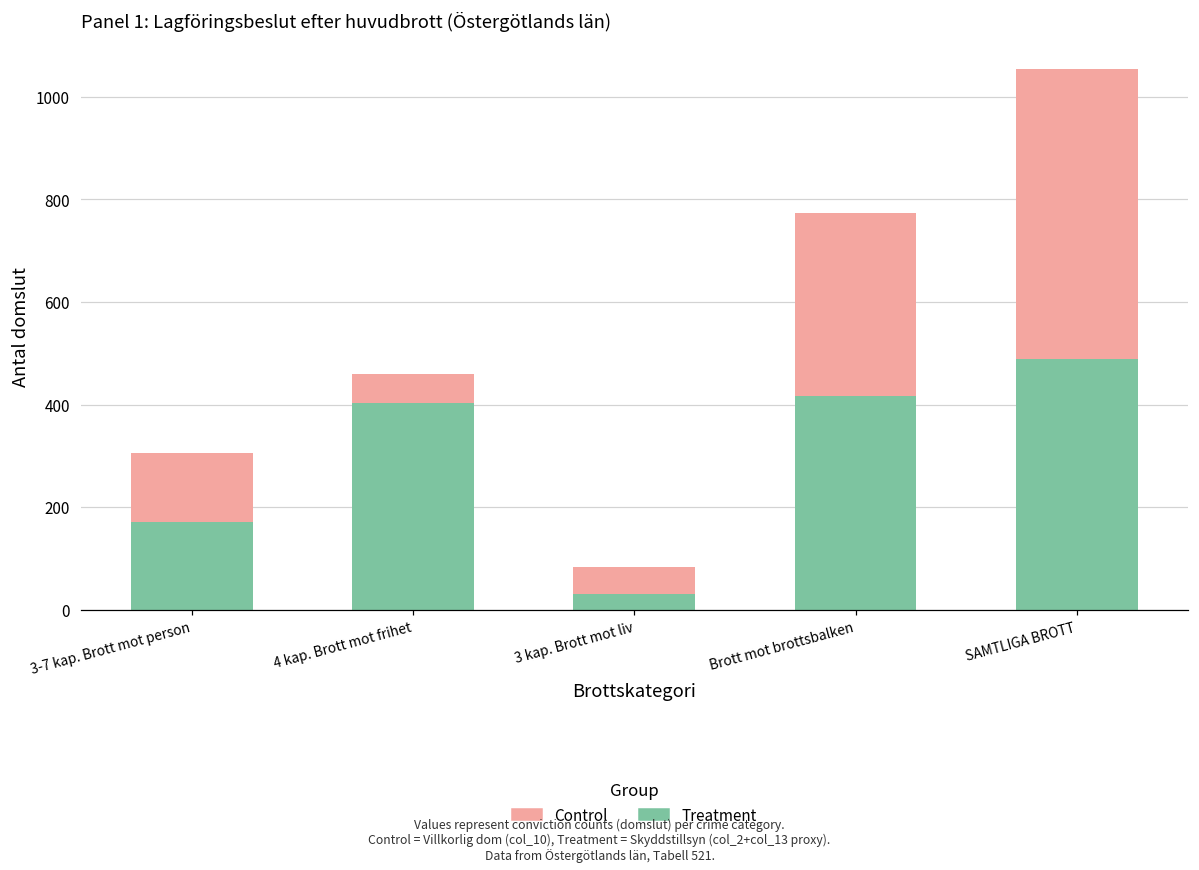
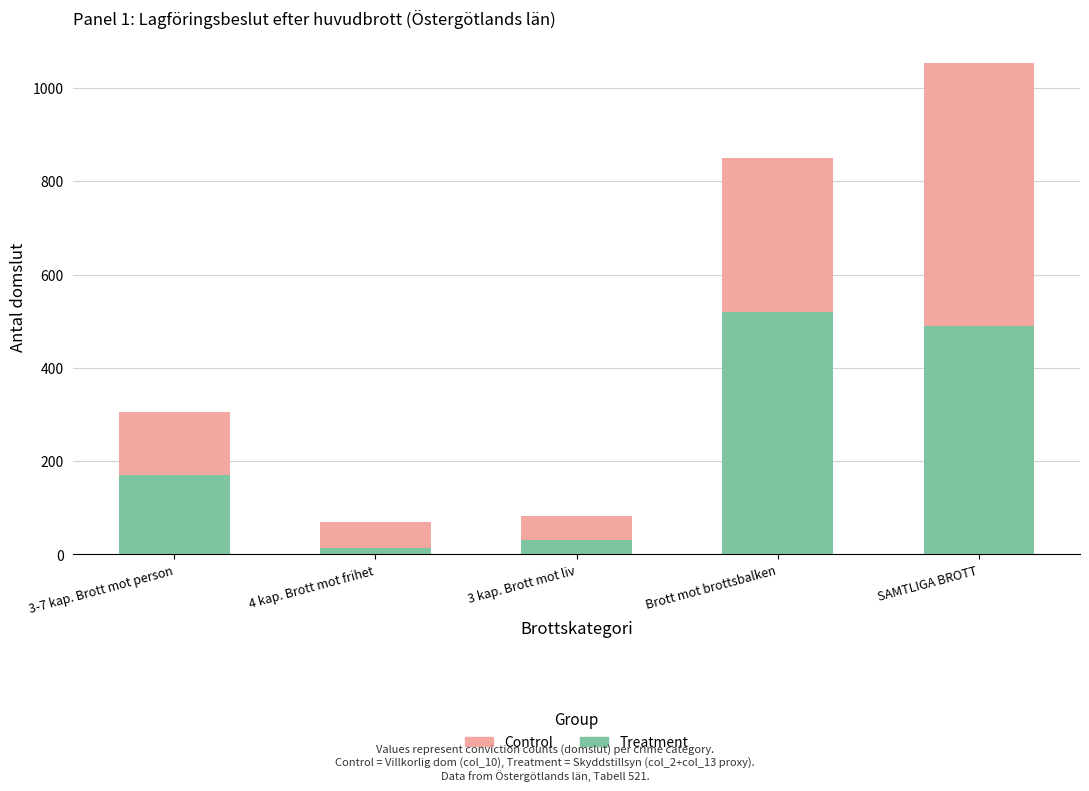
  {
    "Treatment": {
      "3-7 kap. Brott mot person": 170,
-     "4 kap. Brott mot frihet": 400,
+     "4 kap. Brott mot frihet": 10,
      "3 kap. Brott mot liv": 30,
-     "Brott mot brottsbalken": 420,
+     "Brott mot brottsbalken": 520,
      "SAMTLIGA BROTT": 490
    },
    "Control": {
      "3-7 kap. Brott mot person": 130,
      "4 kap. Brott mot frihet": 60,
      "3 kap. Brott mot liv": 50,
-     "Brott mot brottsbalken": 360,
+     "Brott mot brottsbalken": 330,
      "SAMTLIGA BROTT": 570
    }
  }
